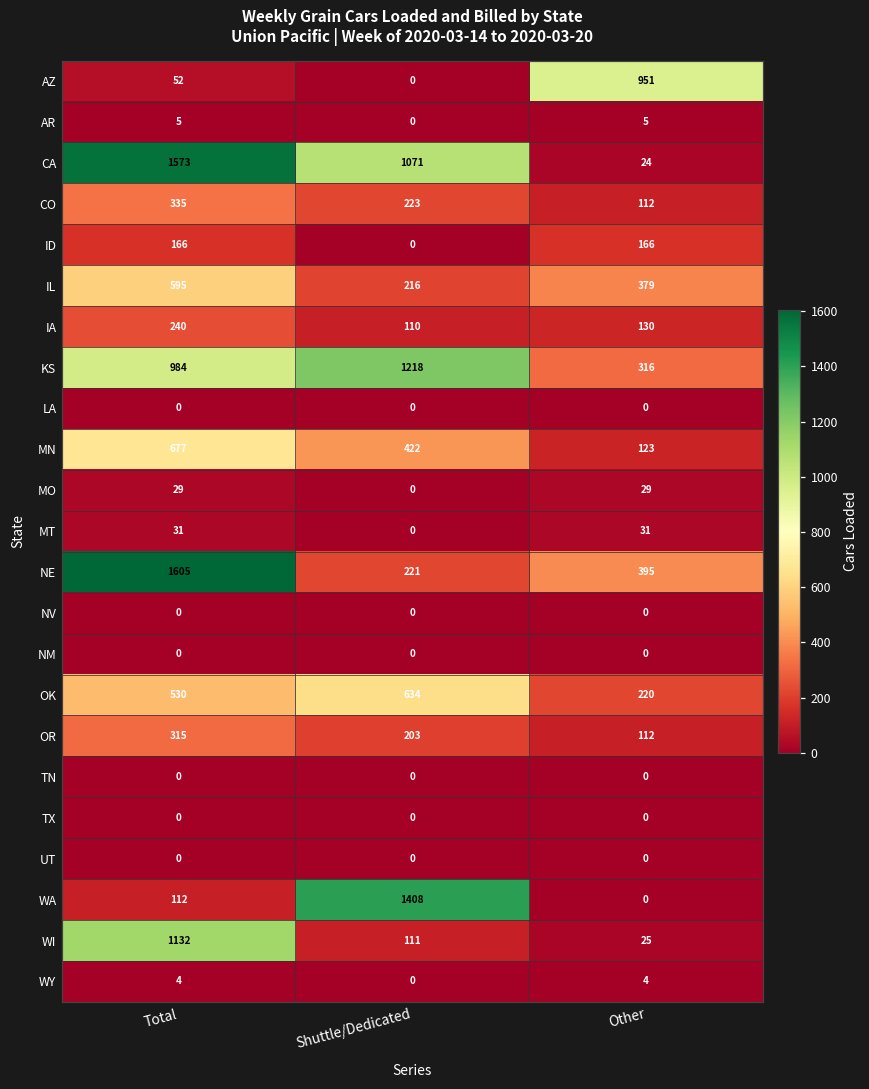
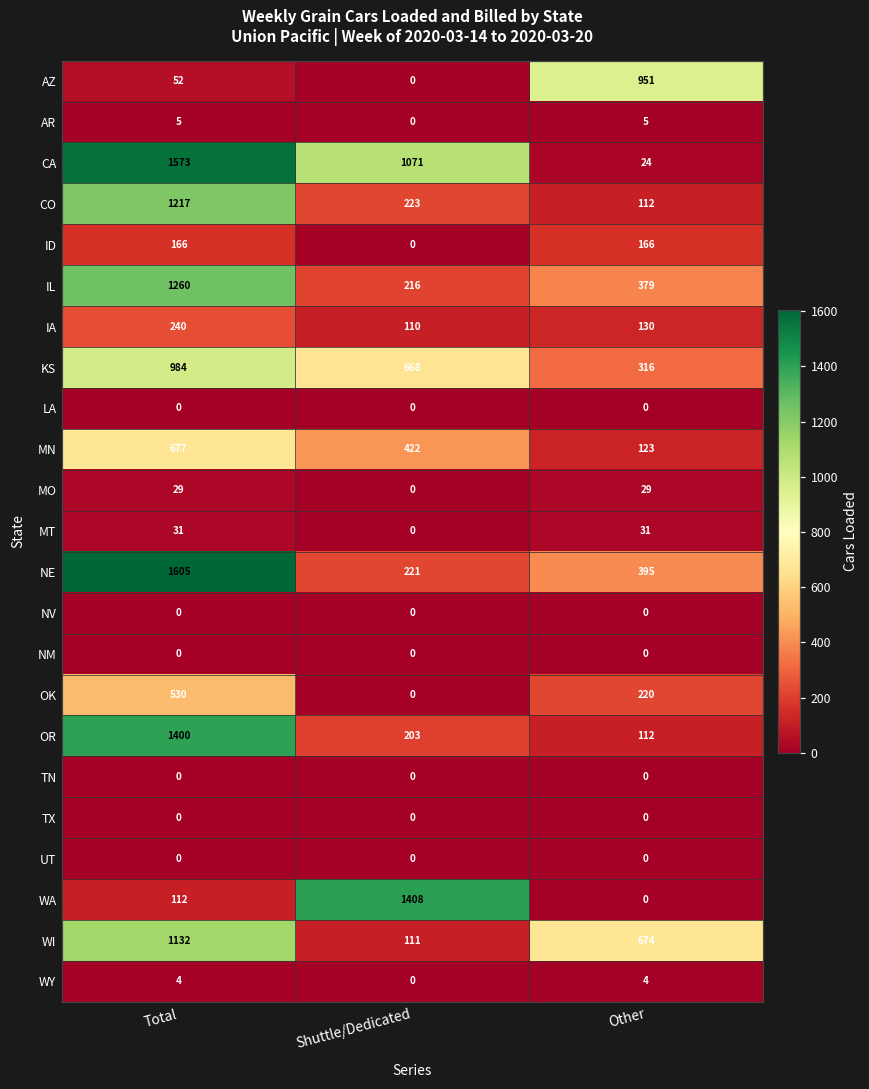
  {
    "AZ": {
      "Total": 52,
      "Shuttle/Dedicated": 0,
      "Other": 951
    },
    "AR": {
      "Total": 5,
      "Shuttle/Dedicated": 0,
      "Other": 5
    },
    "CA": {
      "Total": 1573,
      "Shuttle/Dedicated": 1071,
      "Other": 24
    },
    "CO": {
-     "Total": 335,
+     "Total": 1217,
      "Shuttle/Dedicated": 223,
      "Other": 112
    },
    "ID": {
      "Total": 166,
      "Shuttle/Dedicated": 0,
      "Other": 166
    },
    "IL": {
-     "Total": 595,
+     "Total": 1260,
      "Shuttle/Dedicated": 216,
      "Other": 379
    },
    "IA": {
      "Total": 240,
      "Shuttle/Dedicated": 110,
      "Other": 130
    },
    "KS": {
      "Total": 984,
-     "Shuttle/Dedicated": 1218,
+     "Shuttle/Dedicated": 668,
      "Other": 316
    },
    "LA": {
      "Total": 0,
      "Shuttle/Dedicated": 0,
      "Other": 0
    },
    "MN": {
      "Total": 677,
      "Shuttle/Dedicated": 422,
      "Other": 123
    },
    "MO": {
      "Total": 29,
      "Shuttle/Dedicated": 0,
      "Other": 29
    },
    "MT": {
      "Total": 31,
      "Shuttle/Dedicated": 0,
      "Other": 31
    },
    "NE": {
      "Total": 1605,
      "Shuttle/Dedicated": 221,
      "Other": 395
    },
    "NV": {
      "Total": 0,
      "Shuttle/Dedicated": 0,
      "Other": 0
    },
    "NM": {
      "Total": 0,
      "Shuttle/Dedicated": 0,
      "Other": 0
    },
    "OK": {
      "Total": 530,
-     "Shuttle/Dedicated": 634,
+     "Shuttle/Dedicated": 0,
      "Other": 220
    },
    "OR": {
-     "Total": 315,
+     "Total": 1400,
      "Shuttle/Dedicated": 203,
      "Other": 112
    },
    "TN": {
      "Total": 0,
      "Shuttle/Dedicated": 0,
      "Other": 0
    },
    "TX": {
      "Total": 0,
      "Shuttle/Dedicated": 0,
      "Other": 0
    },
    "UT": {
      "Total": 0,
      "Shuttle/Dedicated": 0,
      "Other": 0
    },
    "WA": {
      "Total": 112,
      "Shuttle/Dedicated": 1408,
      "Other": 0
    },
    "WI": {
      "Total": 1132,
      "Shuttle/Dedicated": 111,
-     "Other": 25
+     "Other": 674
    },
    "WY": {
      "Total": 4,
      "Shuttle/Dedicated": 0,
      "Other": 4
    }
  }
